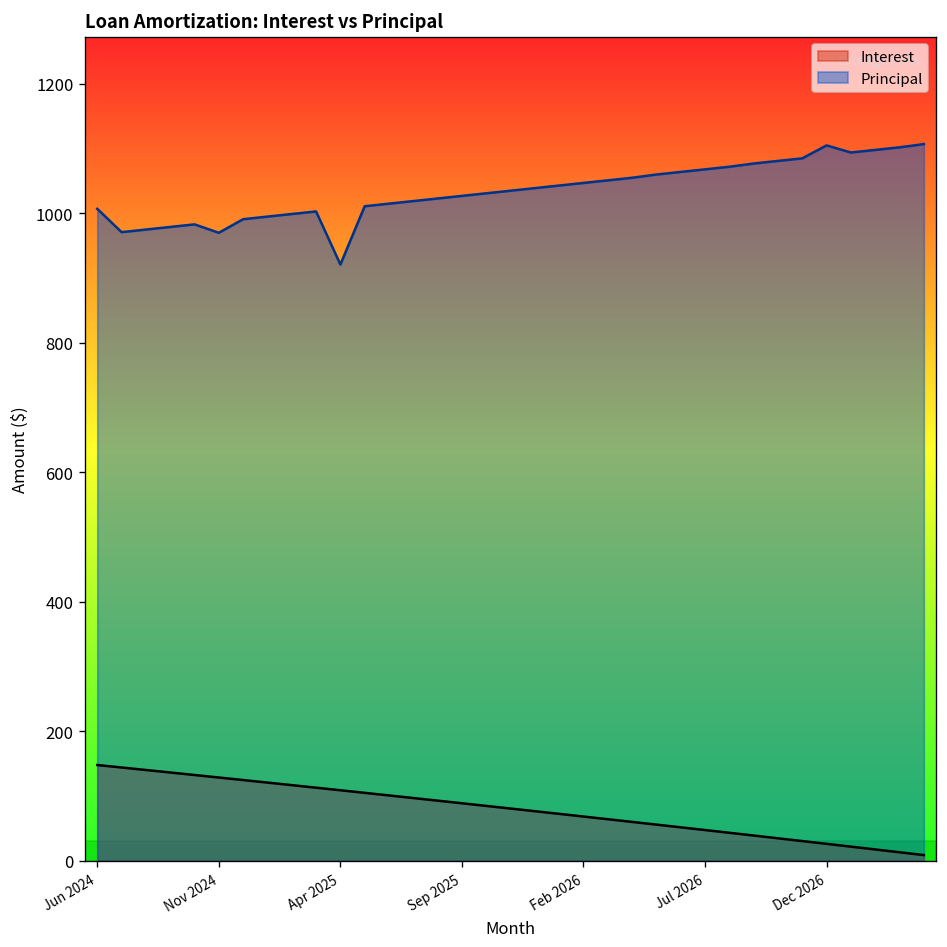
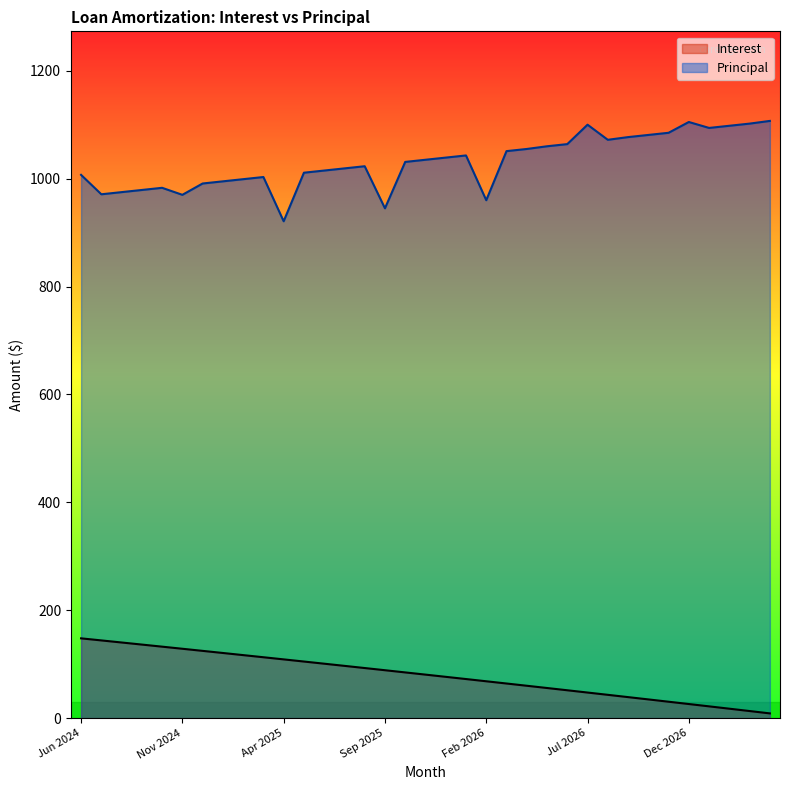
  {
    "Interest": {
      "Jun 2024": 150,
      "Nov 2024": 130,
      "Apr 2025": 110,
      "Sep 2025": 90,
      "Feb 2026": 70,
      "Jul 2026": 50
    },
    "Principal": {
      "Jun 2024": 1010,
      "Nov 2024": 970,
      "Apr 2025": 920,
-     "Sep 2025": 1030,
-     "Feb 2026": 1050,
-     "Jul 2026": 1070,
+     "Sep 2025": 950,
+     "Feb 2026": 960,
+     "Jul 2026": 1100,
      "Dec 2026": 1110
    }
  }
